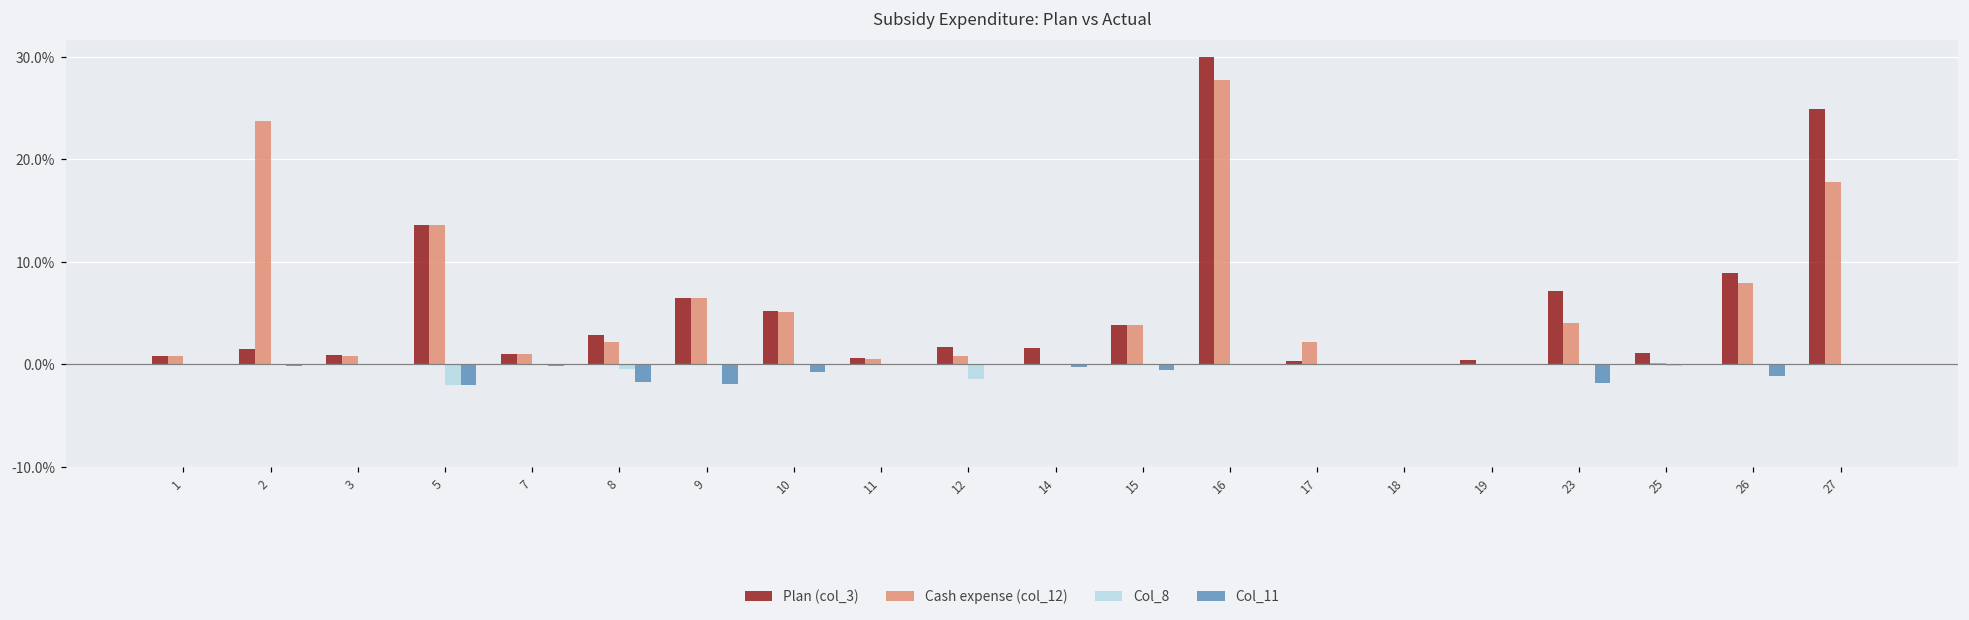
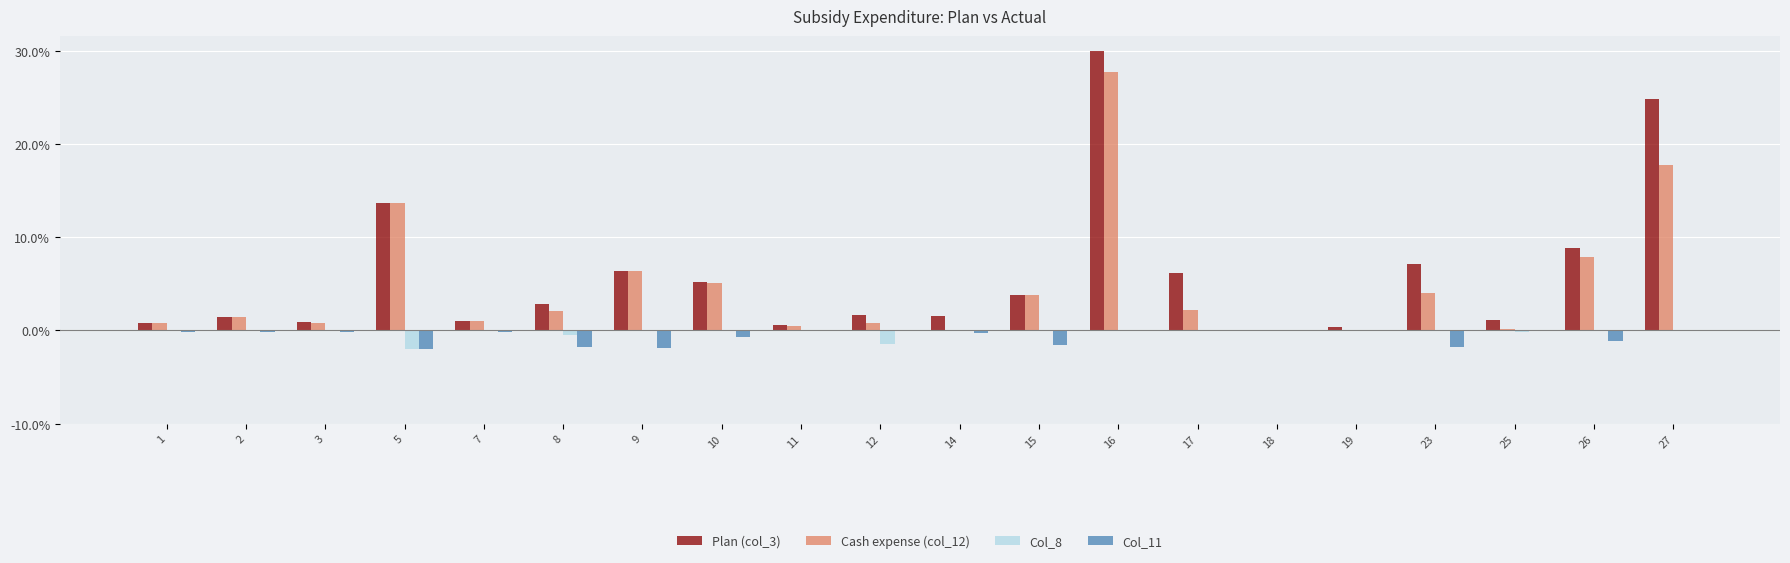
  {
    "Plan (col_3)": {
      "1": "1%",
      "2": "1%",
      "3": "1%",
      "5": "14%",
      "7": "1%",
      "8": "3%",
      "9": "6%",
      "10": "5%",
      "11": "1%",
      "12": "2%",
      "14": "2%",
      "15": "4%",
      "16": "30%",
-     "17": "0%",
+     "17": "6%",
      "19": "0%",
      "23": "7%",
      "25": "1%",
      "26": "9%",
      "27": "25%"
    },
    "Cash expense (col_12)": {
      "1": "1%",
-     "2": "24%",
+     "2": "1%",
      "3": "1%",
      "5": "14%",
      "7": "1%",
      "8": "2%",
      "9": "6%",
      "10": "5%",
      "11": "0%",
      "12": "1%",
      "14": "0%",
      "15": "4%",
      "16": "28%",
      "17": "2%",
      "19": "0%",
      "23": "4%",
      "26": "8%",
      "27": "18%"
    },
    "Col_8": {
      "1": "0%",
      "2": "0%",
      "3": "0%",
      "5": "-2%",
      "7": "0%",
      "8": "-1%",
      "9": "0%",
      "10": "0%",
      "12": "-1%",
      "14": "0%",
      "15": "0%",
      "16": "0%",
      "17": "0%",
      "18": "0%",
      "19": "0%",
      "23": "0%",
      "26": "0%",
      "27": "0%"
    },
    "Col_11": {
      "5": "-2%",
      "8": "-2%",
      "9": "-2%",
      "10": "-1%",
-     "15": "-1%",
+     "15": "-2%",
      "16": "0%",
      "19": "0%",
      "23": "-2%",
      "26": "-1%",
      "27": "0%"
    }
  }
